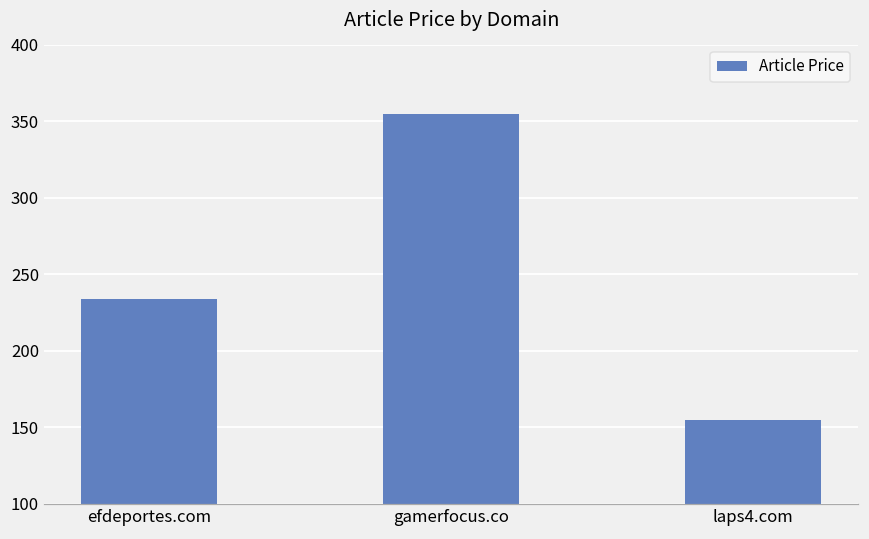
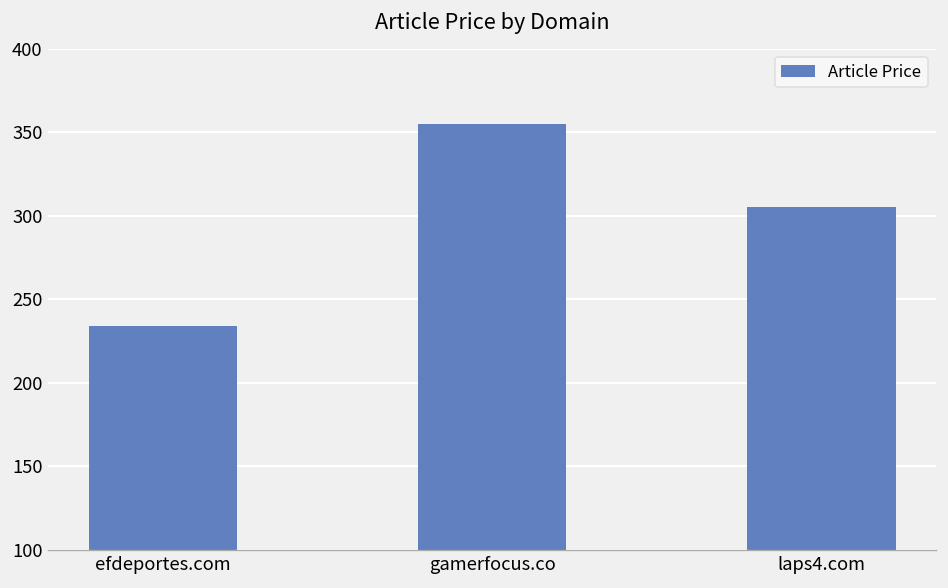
  {
    "efdeportes.com": 234,
    "gamerfocus.co": 355,
-   "laps4.com": 155
+   "laps4.com": 305
  }
